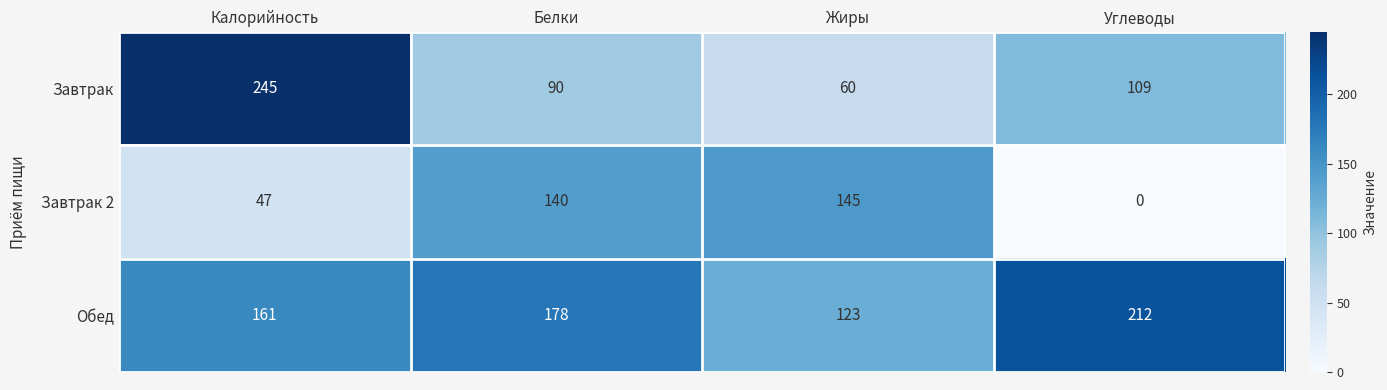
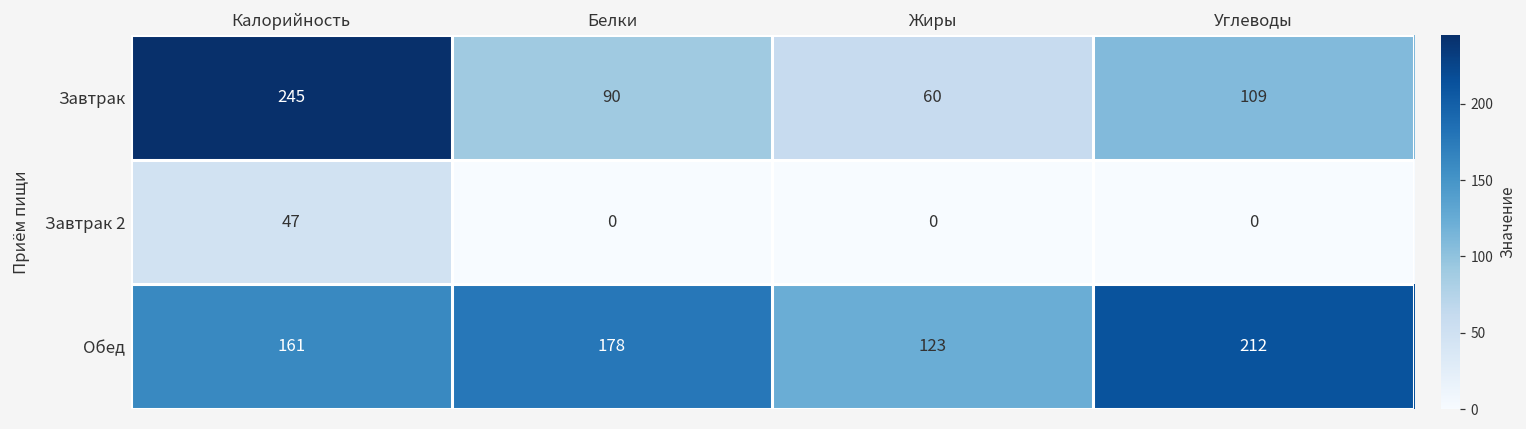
  {
    "Завтрак": {
      "Калорийность": 245,
      "Белки": 90,
      "Жиры": 60,
      "Углеводы": 109
    },
    "Завтрак 2": {
      "Калорийность": 47,
-     "Белки": 140,
-     "Жиры": 145,
+     "Белки": 0,
+     "Жиры": 0,
      "Углеводы": 0
    },
    "Обед": {
      "Калорийность": 161,
      "Белки": 178,
      "Жиры": 123,
      "Углеводы": 212
    }
  }
